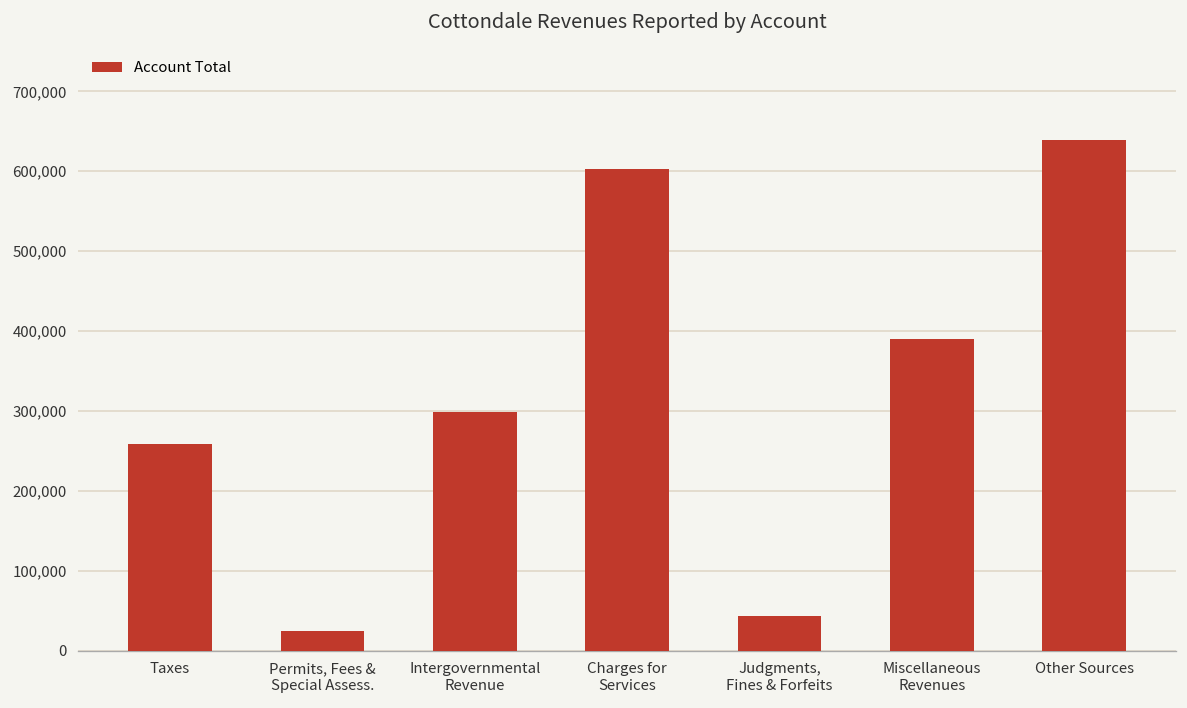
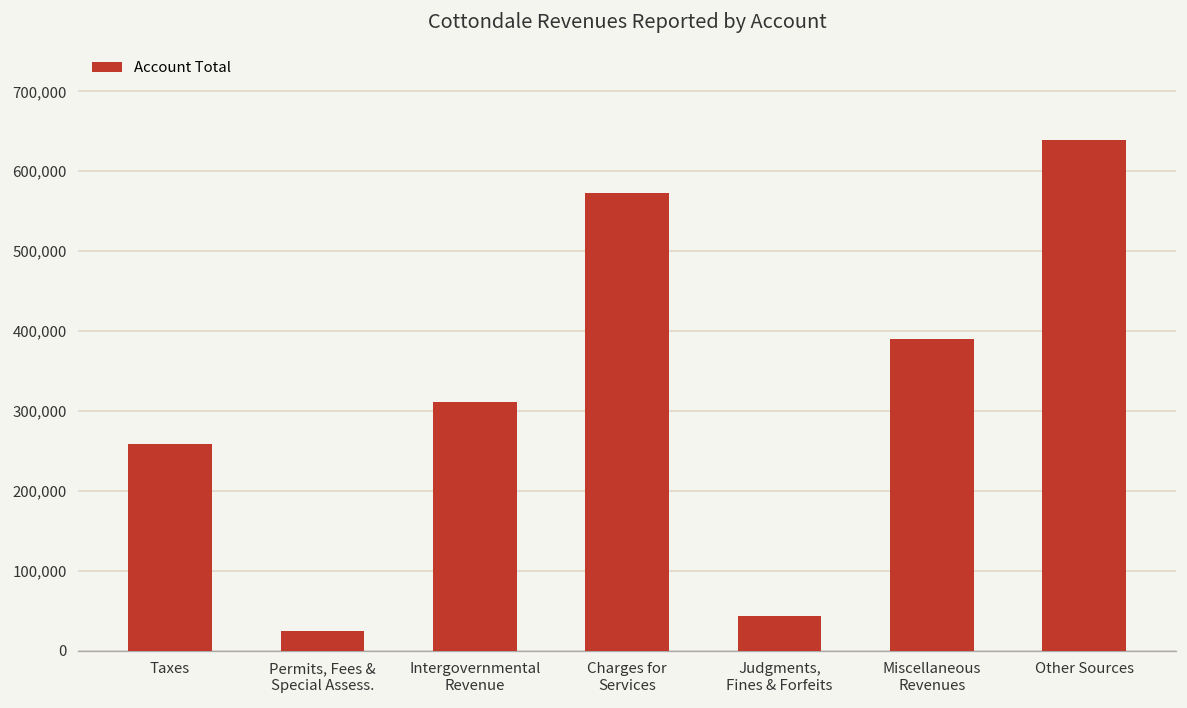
  {
    "Taxes": "260,000",
    "Permits, Fees & Special Assess.": "20,000",
-   "Intergovernmental Revenue": "300,000",
-   "Charges for Services": "600,000",
+   "Intergovernmental Revenue": "310,000",
+   "Charges for Services": "570,000",
    "Judgments, Fines & Forfeits": "40,000",
    "Miscellaneous Revenues": "390,000",
    "Other Sources": "640,000"
  }
